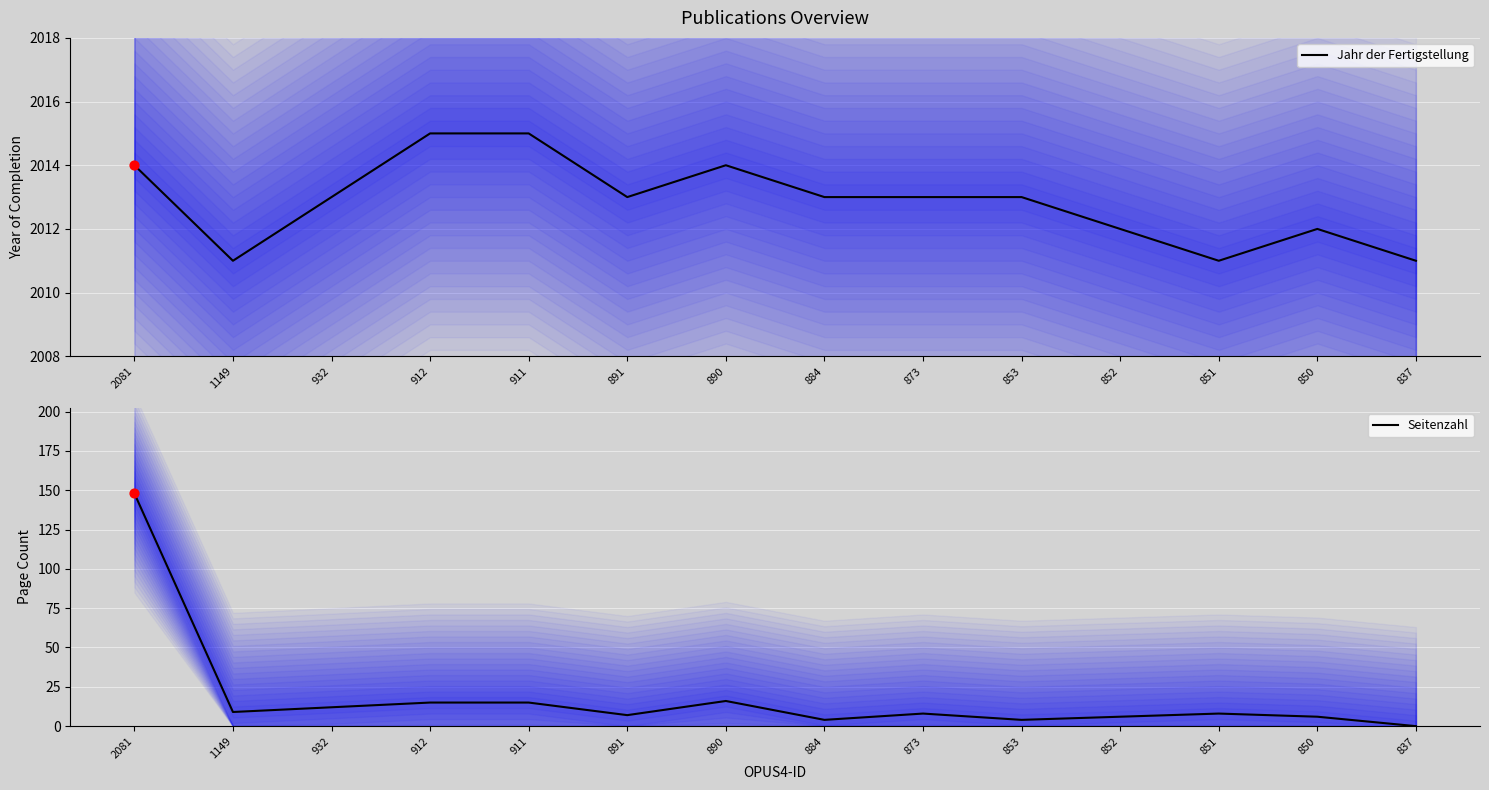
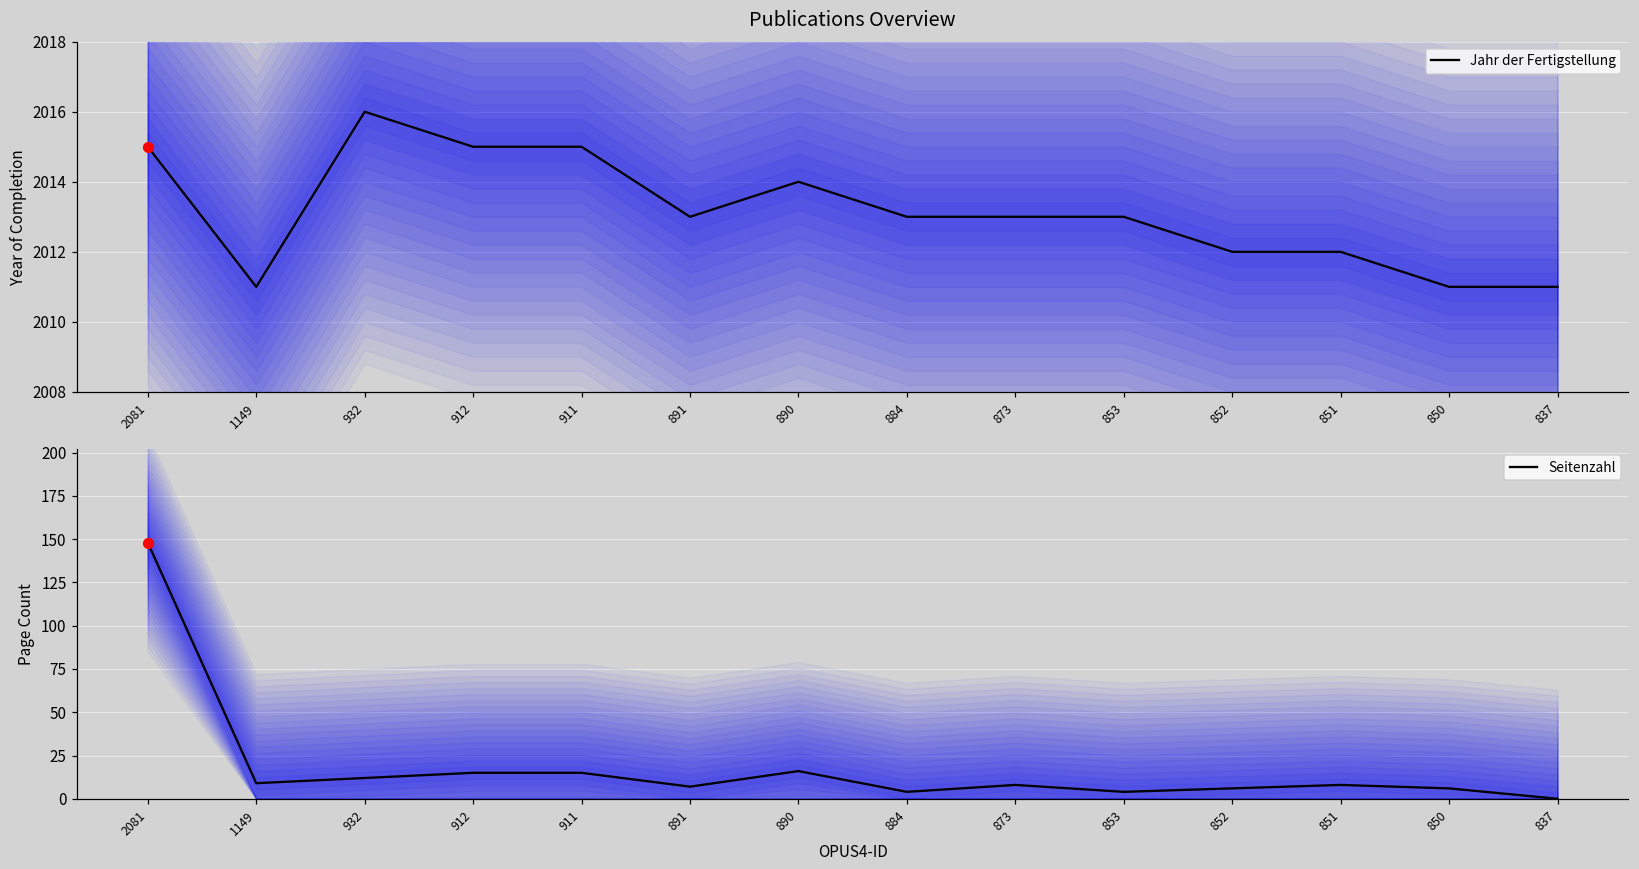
  {
    "Publications Overview": {
      "Jahr der Fertigstellung": {
-       "2081": 2014,
+       "2081": 2015,
        "1149": 2011,
-       "932": 2013,
+       "932": 2016,
        "912": 2015,
        "911": 2015,
        "891": 2013,
        "890": 2014,
        "884": 2013,
        "873": 2013,
        "853": 2013,
        "852": 2012,
-       "851": 2011,
-       "850": 2012,
+       "851": 2012,
+       "850": 2011,
        "837": 2011
      }
    }
  }
